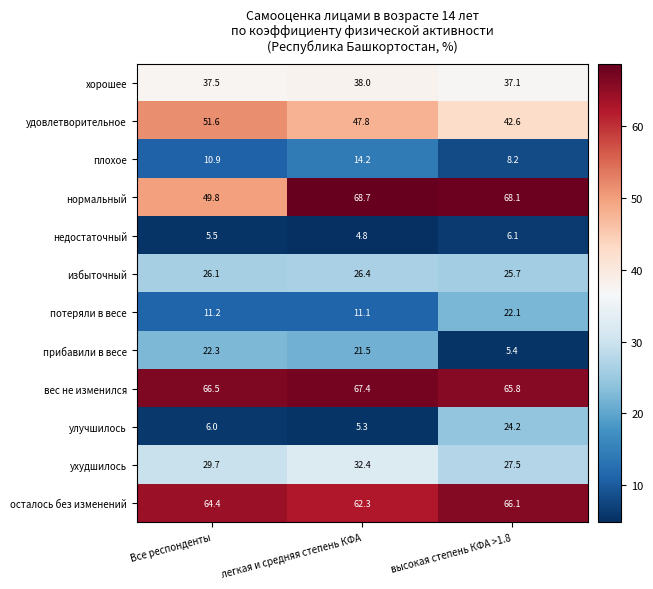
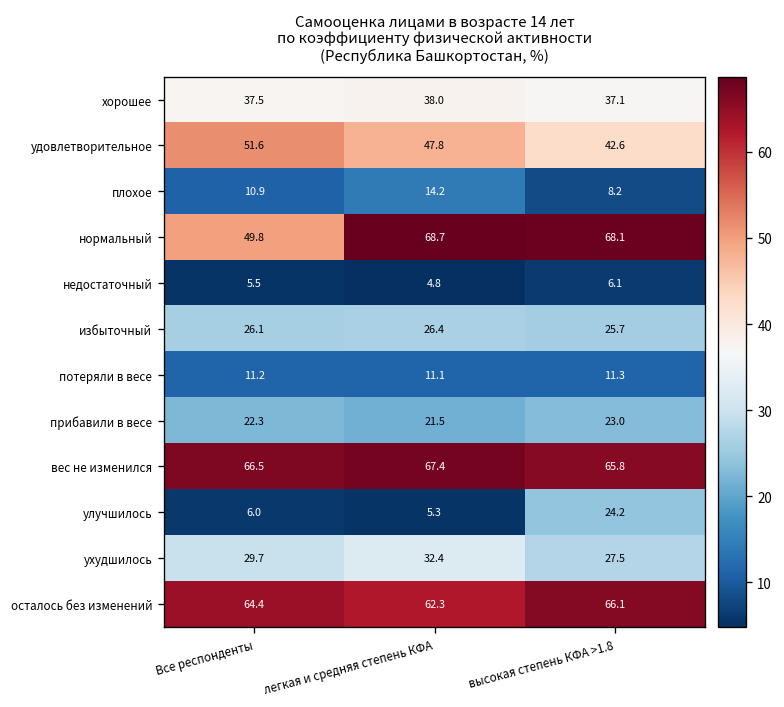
  {
    "хорошее": {
      "Все респонденты": 37.5,
      "легкая и средняя степень КФА": 38.0,
      "высокая степень КФА >1.8": 37.1
    },
    "удовлетворительное": {
      "Все респонденты": 51.6,
      "легкая и средняя степень КФА": 47.8,
      "высокая степень КФА >1.8": 42.6
    },
    "плохое": {
      "Все респонденты": 10.9,
      "легкая и средняя степень КФА": 14.2,
      "высокая степень КФА >1.8": 8.2
    },
    "нормальный": {
      "Все респонденты": 49.8,
      "легкая и средняя степень КФА": 68.7,
      "высокая степень КФА >1.8": 68.1
    },
    "недостаточный": {
      "Все респонденты": 5.5,
      "легкая и средняя степень КФА": 4.8,
      "высокая степень КФА >1.8": 6.1
    },
    "избыточный": {
      "Все респонденты": 26.1,
      "легкая и средняя степень КФА": 26.4,
      "высокая степень КФА >1.8": 25.7
    },
    "потеряли в весе": {
      "Все респонденты": 11.2,
      "легкая и средняя степень КФА": 11.1,
-     "высокая степень КФА >1.8": 22.1
+     "высокая степень КФА >1.8": 11.3
    },
    "прибавили в весе": {
      "Все респонденты": 22.3,
      "легкая и средняя степень КФА": 21.5,
-     "высокая степень КФА >1.8": 5.4
+     "высокая степень КФА >1.8": 23.0
    },
    "вес не изменился": {
      "Все респонденты": 66.5,
      "легкая и средняя степень КФА": 67.4,
      "высокая степень КФА >1.8": 65.8
    },
    "улучшилось": {
      "Все респонденты": 6.0,
      "легкая и средняя степень КФА": 5.3,
      "высокая степень КФА >1.8": 24.2
    },
    "ухудшилось": {
      "Все респонденты": 29.7,
      "легкая и средняя степень КФА": 32.4,
      "высокая степень КФА >1.8": 27.5
    },
    "осталось без изменений": {
      "Все респонденты": 64.4,
      "легкая и средняя степень КФА": 62.3,
      "высокая степень КФА >1.8": 66.1
    }
  }
